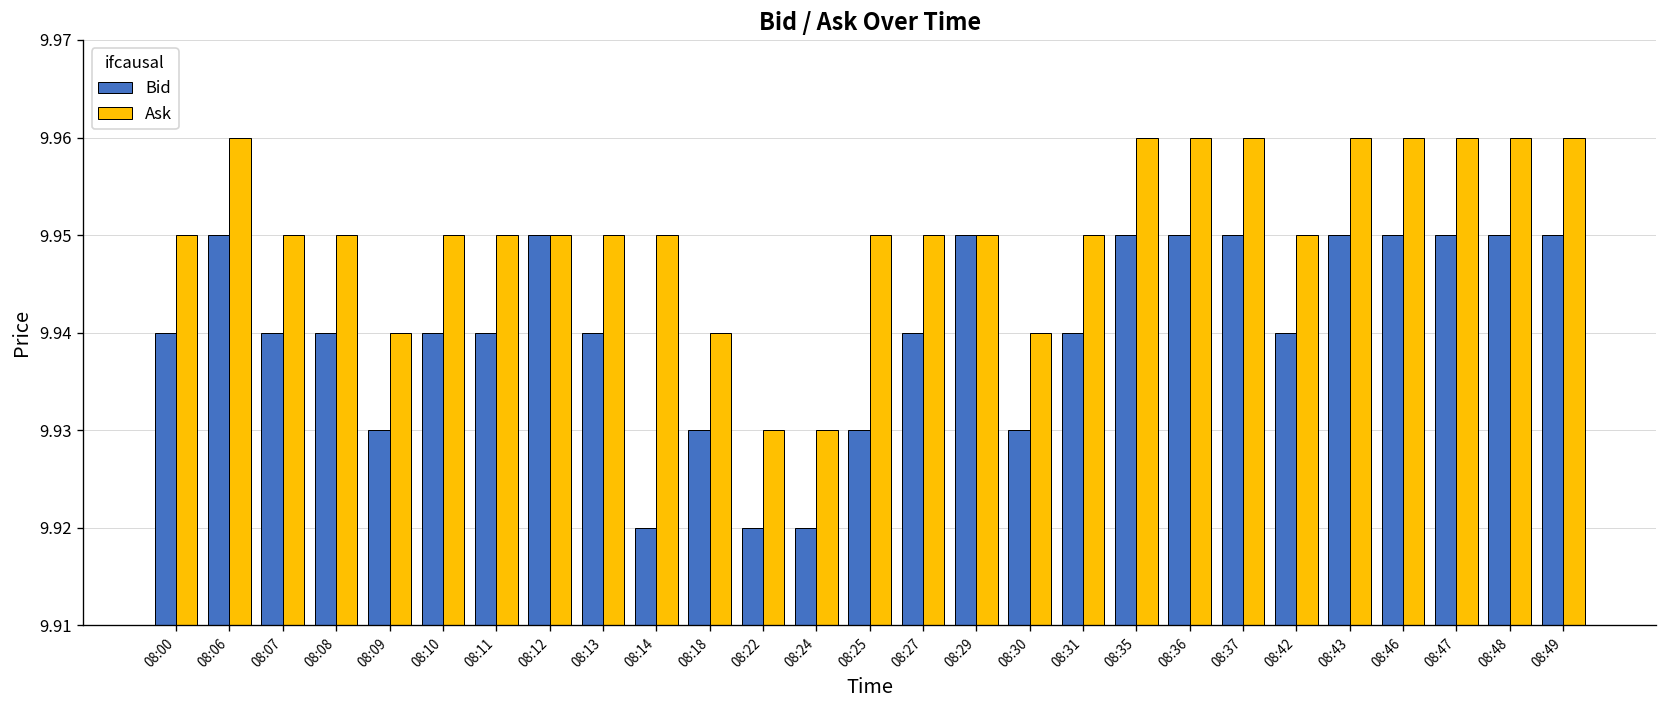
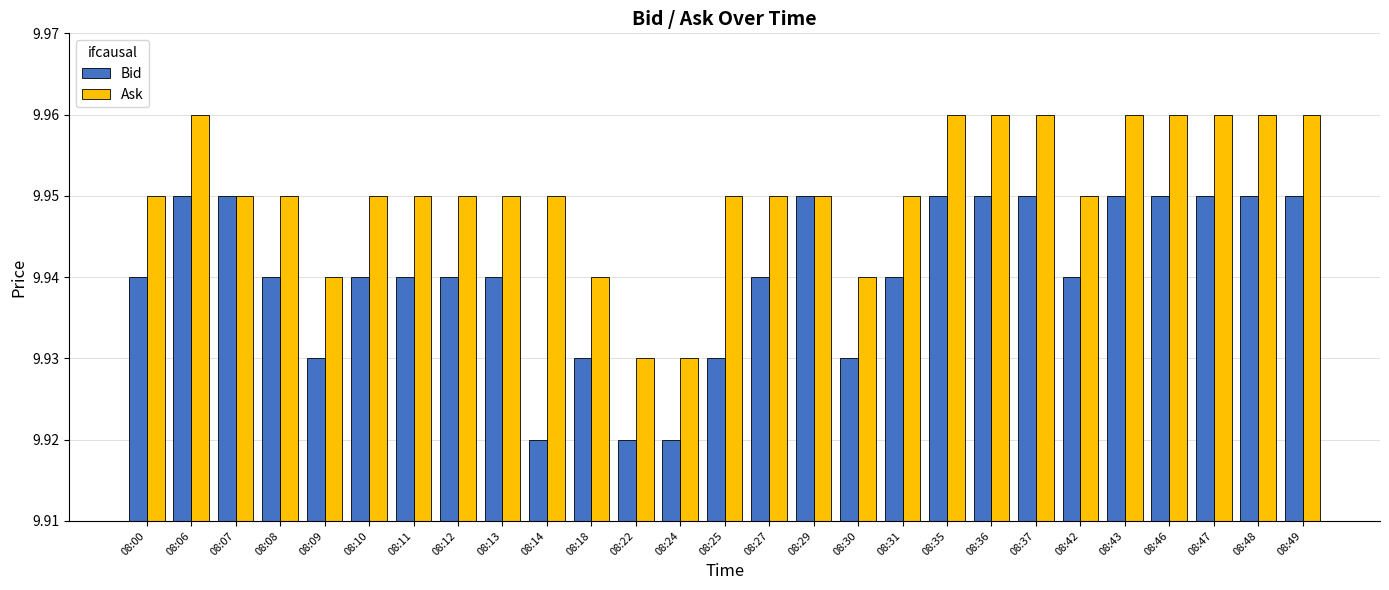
  {
    "Bid": {
      "08:00": 9.94,
      "08:06": 9.95,
-     "08:07": 9.94,
+     "08:07": 9.95,
      "08:08": 9.94,
      "08:09": 9.93,
      "08:10": 9.94,
      "08:11": 9.94,
-     "08:12": 9.95,
+     "08:12": 9.94,
      "08:13": 9.94,
      "08:14": 9.92,
      "08:18": 9.93,
      "08:22": 9.92,
      "08:24": 9.92,
      "08:25": 9.93,
      "08:27": 9.94,
      "08:29": 9.95,
      "08:30": 9.93,
      "08:31": 9.94,
      "08:35": 9.95,
      "08:36": 9.95,
      "08:37": 9.95,
      "08:42": 9.94,
      "08:43": 9.95,
      "08:46": 9.95,
      "08:47": 9.95,
      "08:48": 9.95,
      "08:49": 9.95
    },
    "Ask": {
      "08:00": 9.95,
      "08:06": 9.96,
      "08:07": 9.95,
      "08:08": 9.95,
      "08:09": 9.94,
      "08:10": 9.95,
      "08:11": 9.95,
      "08:12": 9.95,
      "08:13": 9.95,
      "08:14": 9.95,
      "08:18": 9.94,
      "08:22": 9.93,
      "08:24": 9.93,
      "08:25": 9.95,
      "08:27": 9.95,
      "08:29": 9.95,
      "08:30": 9.94,
      "08:31": 9.95,
      "08:35": 9.96,
      "08:36": 9.96,
      "08:37": 9.96,
      "08:42": 9.95,
      "08:43": 9.96,
      "08:46": 9.96,
      "08:47": 9.96,
      "08:48": 9.96,
      "08:49": 9.96
    }
  }
